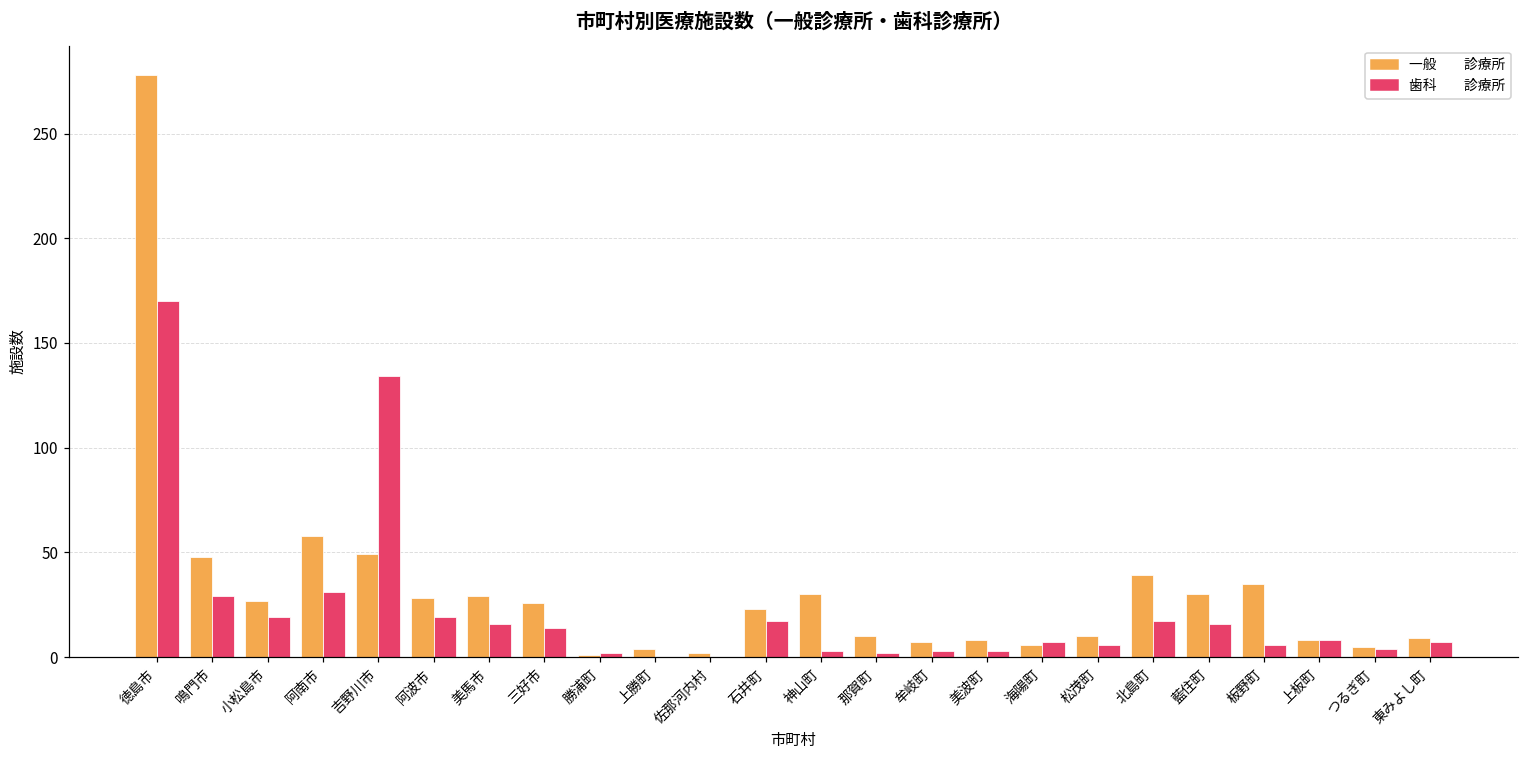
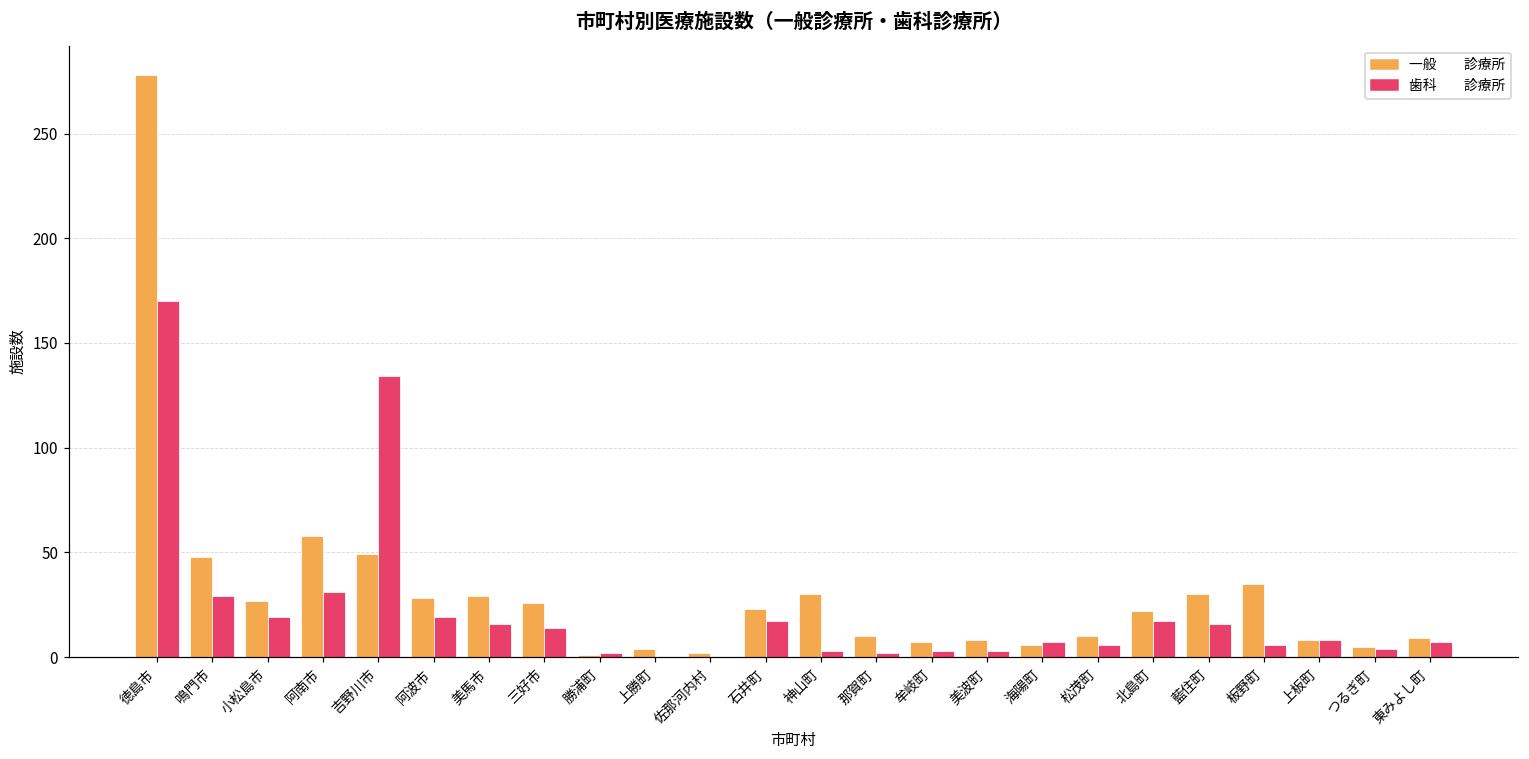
  {
    "一般 診療所": {
      "徳島市": 278,
      "鳴門市": 48,
      "小松島市": 27,
      "阿南市": 58,
      "吉野川市": 49,
      "阿波市": 28,
      "美馬市": 29,
      "三好市": 26,
      "上勝町": 4,
      "佐那河内村": 2,
      "石井町": 23,
      "神山町": 30,
      "那賀町": 10,
      "牟岐町": 7,
      "美波町": 8,
      "海陽町": 6,
      "松茂町": 10,
-     "北島町": 39,
+     "北島町": 22,
      "藍住町": 30,
      "板野町": 35,
      "上板町": 8,
      "つるぎ町": 5,
      "東みよし町": 9
    },
    "歯科 診療所": {
      "徳島市": 170,
      "鳴門市": 29,
      "小松島市": 19,
      "阿南市": 31,
      "吉野川市": 134,
      "阿波市": 19,
      "美馬市": 16,
      "三好市": 14,
      "勝浦町": 2,
      "上勝町": 0,
      "佐那河内村": 0,
      "石井町": 17,
      "神山町": 3,
      "那賀町": 2,
      "牟岐町": 3,
      "美波町": 3,
      "海陽町": 7,
      "松茂町": 6,
      "北島町": 17,
      "藍住町": 16,
      "板野町": 6,
      "上板町": 8,
      "つるぎ町": 4,
      "東みよし町": 7
    }
  }
